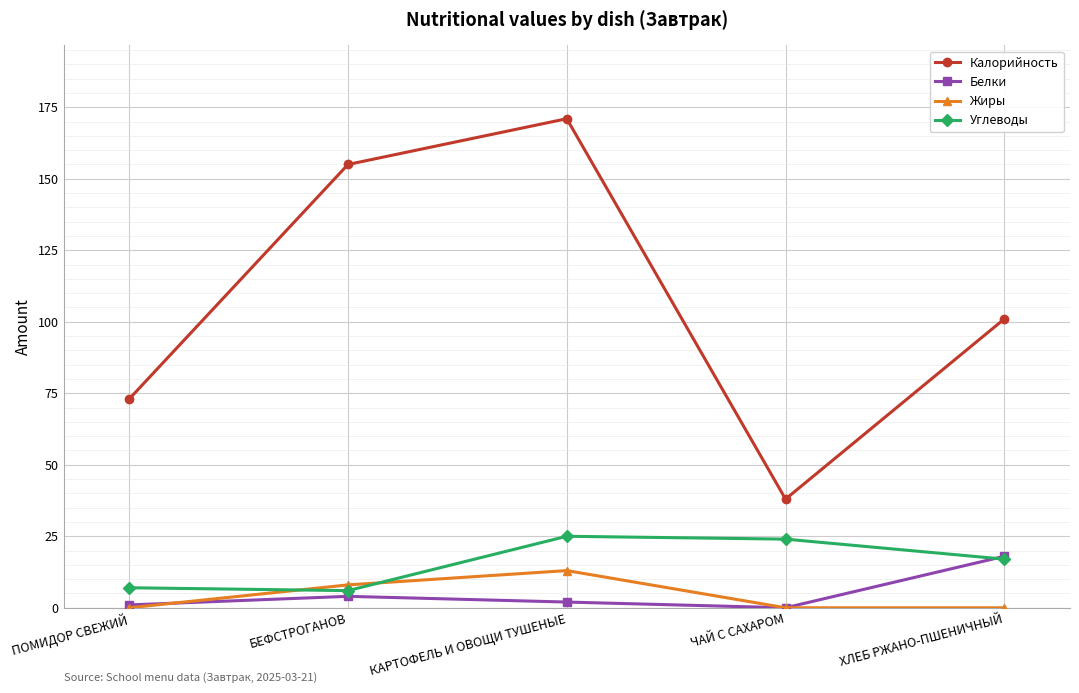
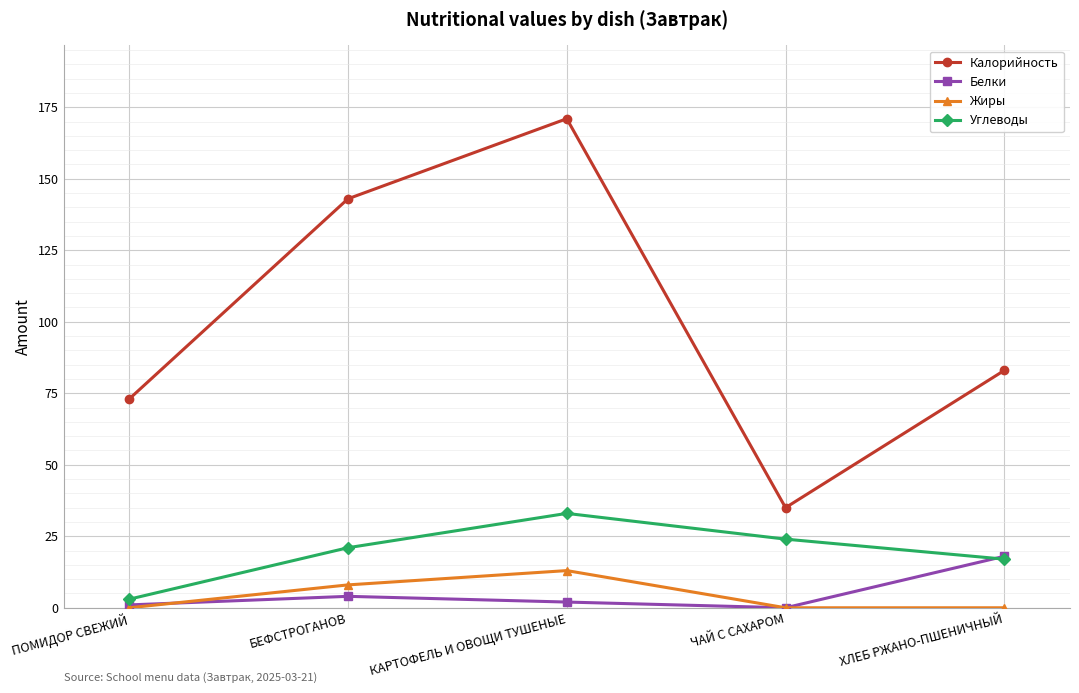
  {
    "Калорийность": {
      "ПОМИДОР СВЕЖИЙ": 73,
-     "БЕФСТРОГАНОВ": 155,
+     "БЕФСТРОГАНОВ": 143,
      "КАРТОФЕЛЬ И ОВОЩИ ТУШЕНЫЕ": 171,
-     "ЧАЙ С САХАРОМ": 38,
-     "ХЛЕБ РЖАНО-ПШЕНИЧНЫЙ": 101
+     "ЧАЙ С САХАРОМ": 35,
+     "ХЛЕБ РЖАНО-ПШЕНИЧНЫЙ": 83
    },
    "Белки": {
      "ПОМИДОР СВЕЖИЙ": 1,
      "БЕФСТРОГАНОВ": 4,
      "КАРТОФЕЛЬ И ОВОЩИ ТУШЕНЫЕ": 2,
      "ХЛЕБ РЖАНО-ПШЕНИЧНЫЙ": 18
    },
    "Жиры": {
      "ПОМИДОР СВЕЖИЙ": 0,
      "БЕФСТРОГАНОВ": 8,
      "КАРТОФЕЛЬ И ОВОЩИ ТУШЕНЫЕ": 13,
      "ХЛЕБ РЖАНО-ПШЕНИЧНЫЙ": 0
    },
    "Углеводы": {
-     "ПОМИДОР СВЕЖИЙ": 7,
-     "БЕФСТРОГАНОВ": 6,
-     "КАРТОФЕЛЬ И ОВОЩИ ТУШЕНЫЕ": 25,
+     "ПОМИДОР СВЕЖИЙ": 3,
+     "БЕФСТРОГАНОВ": 21,
+     "КАРТОФЕЛЬ И ОВОЩИ ТУШЕНЫЕ": 33,
      "ЧАЙ С САХАРОМ": 24,
      "ХЛЕБ РЖАНО-ПШЕНИЧНЫЙ": 17
    }
  }
